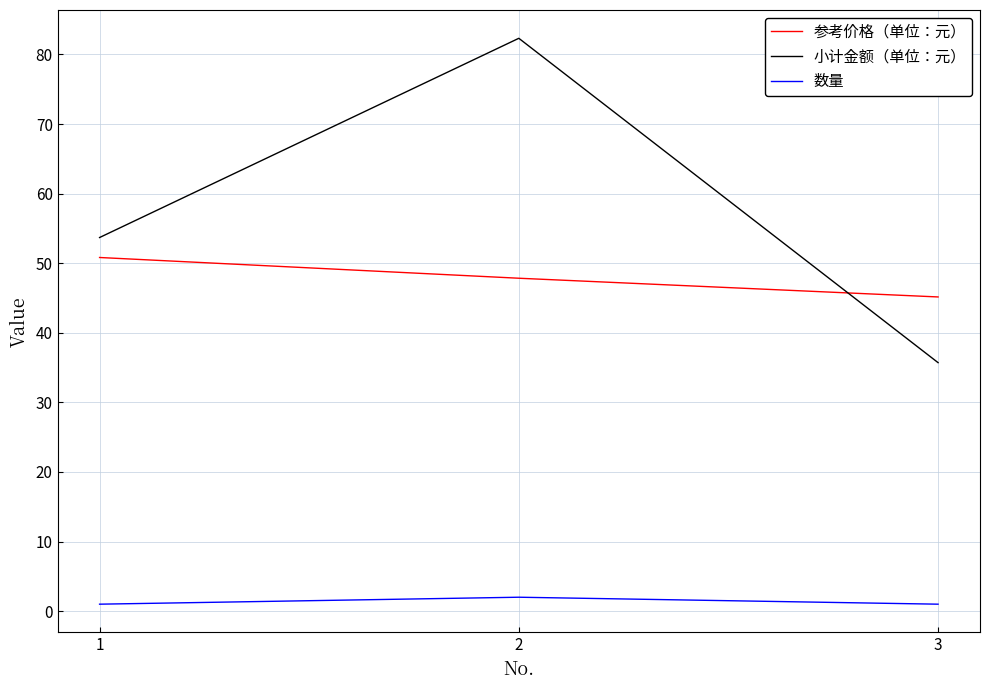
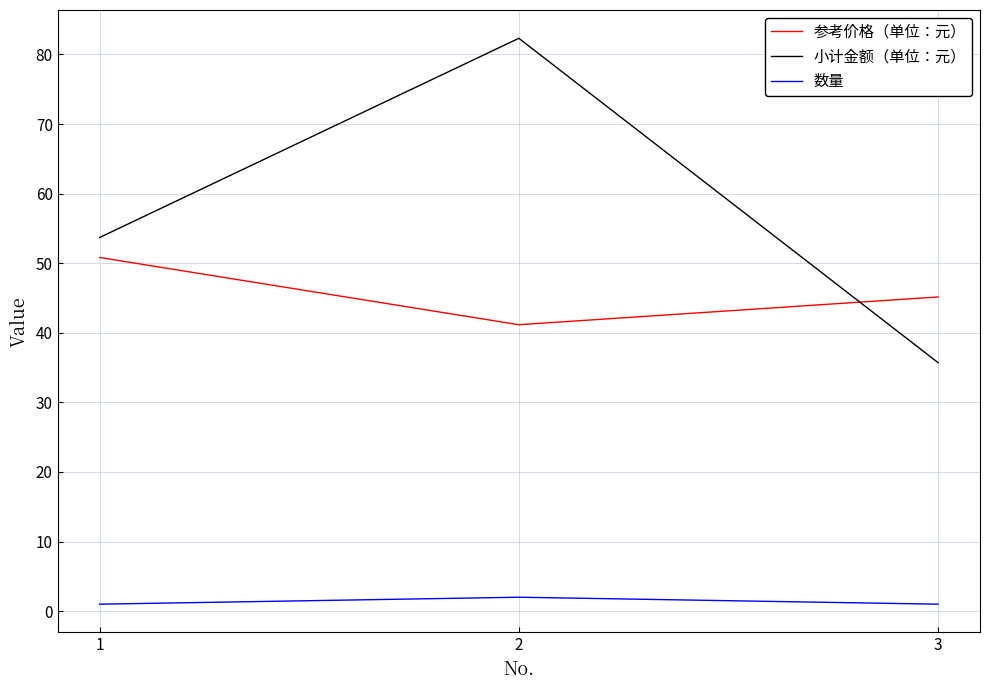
  {
    "参考价格（单位：元）": {
      "1": 51,
-     "2": 48,
+     "2": 41,
      "3": 45
    },
    "小计金额（单位：元）": {
      "1": 54,
      "2": 82,
      "3": 36
    },
    "数量": {
      "1": 1,
      "2": 2,
      "3": 1
    }
  }
